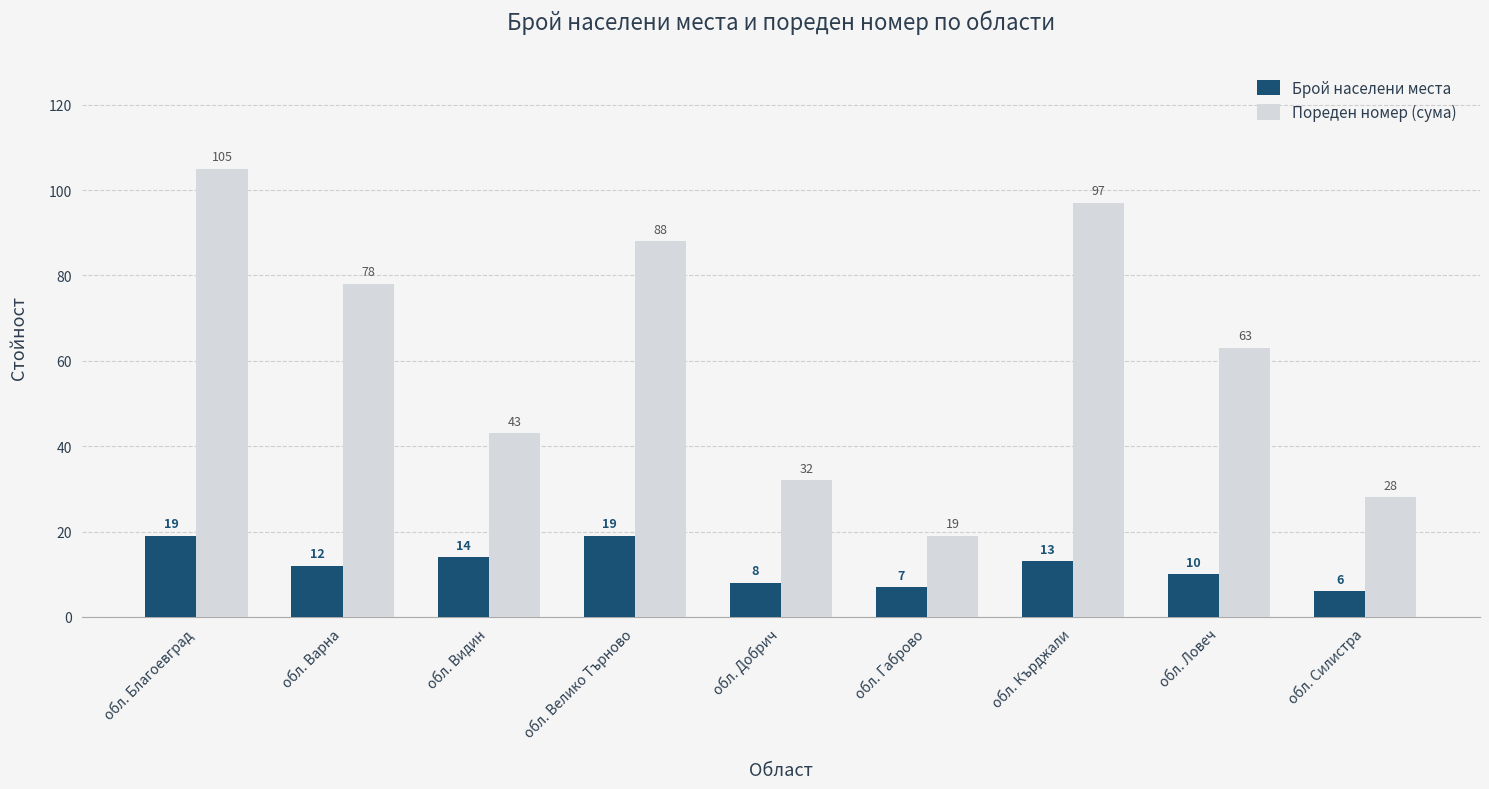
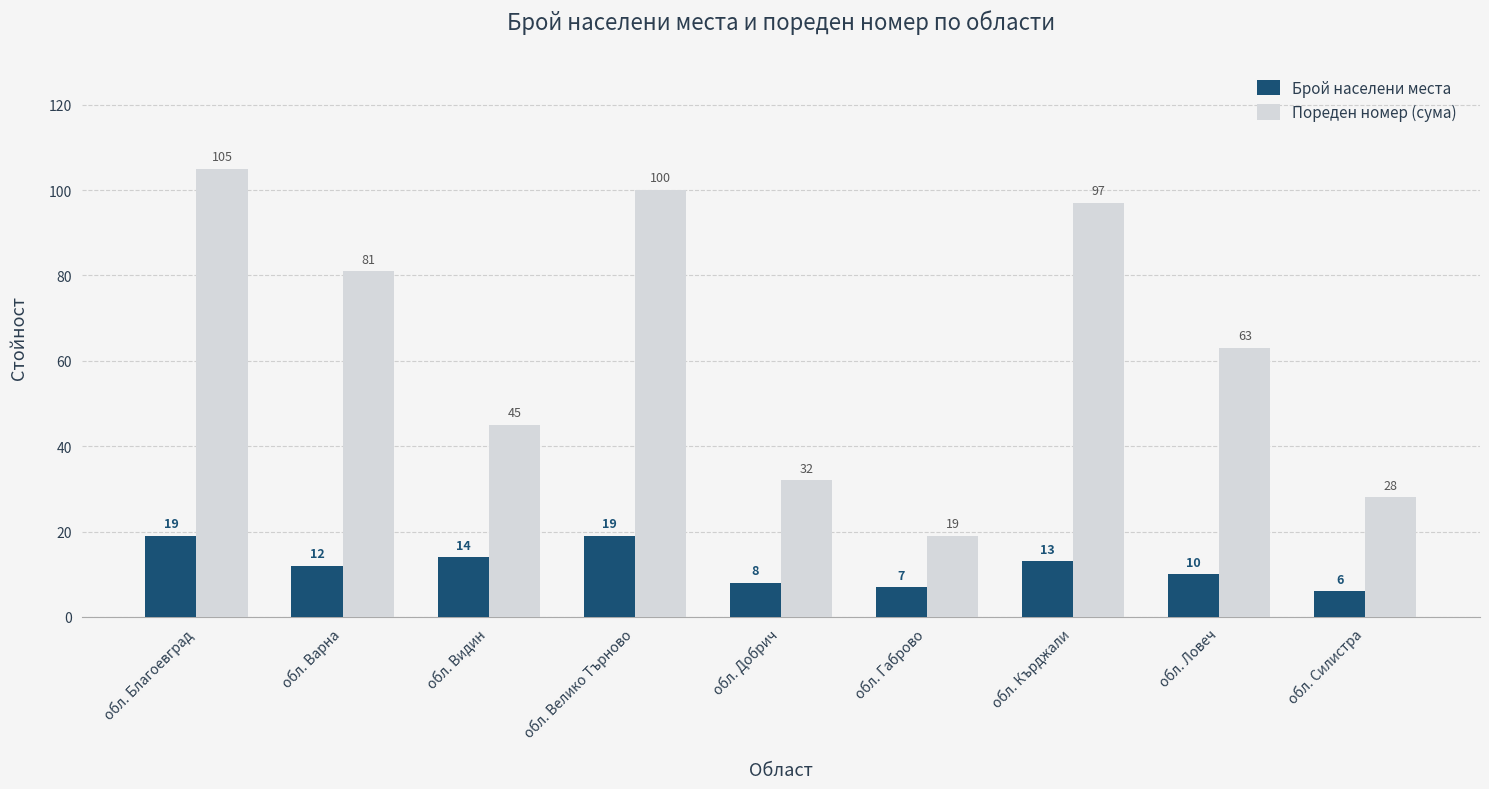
  {
    "Брой населени места": {
      "обл. Благоевград": 19,
      "обл. Варна": 12,
      "обл. Видин": 14,
      "обл. Велико Търново": 19,
      "обл. Добрич": 8,
      "обл. Габрово": 7,
      "обл. Кърджали": 13,
      "обл. Ловеч": 10,
      "обл. Силистра": 6
    },
    "Пореден номер (сума)": {
      "обл. Благоевград": 105,
-     "обл. Варна": 78,
-     "обл. Видин": 43,
-     "обл. Велико Търново": 88,
+     "обл. Варна": 81,
+     "обл. Видин": 45,
+     "обл. Велико Търново": 100,
      "обл. Добрич": 32,
      "обл. Габрово": 19,
      "обл. Кърджали": 97,
      "обл. Ловеч": 63,
      "обл. Силистра": 28
    }
  }
